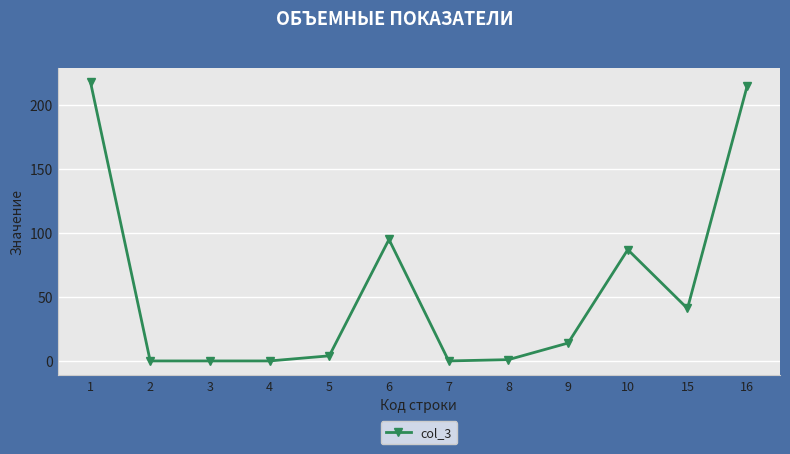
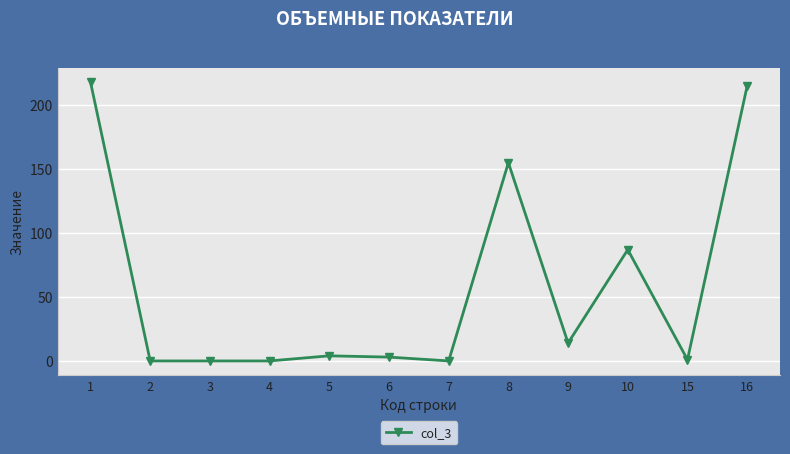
  {
    "1": 218,
    "2": 0,
    "3": 0,
    "4": 0,
    "5": 4,
-   "6": 95,
+   "6": 3,
    "7": 0,
-   "8": 1,
+   "8": 155,
    "9": 14,
    "10": 87,
-   "15": 41,
+   "15": 1,
    "16": 215
  }
